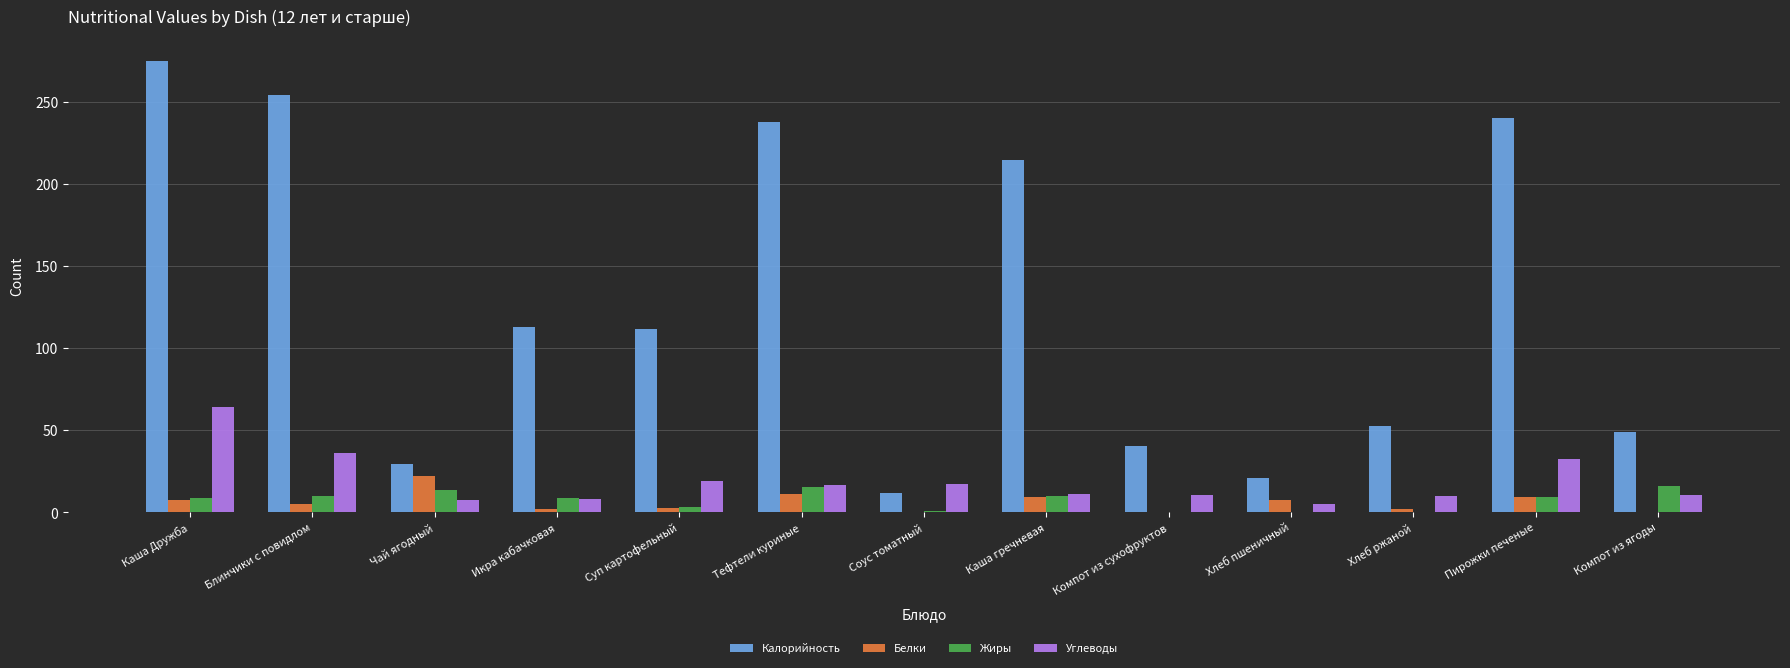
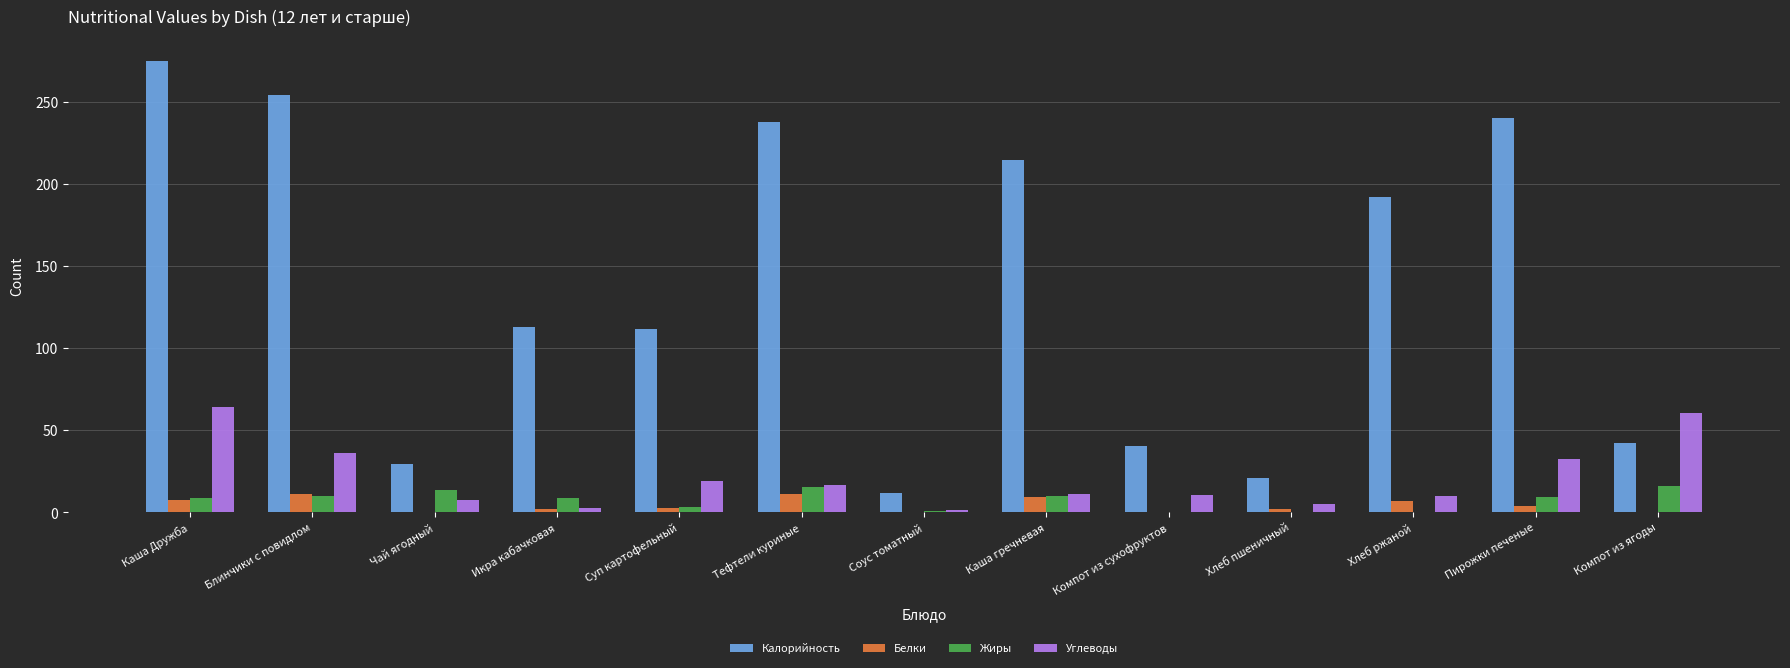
  {
    "Калорийность": {
      "Каша Дружба": 274,
      "Блинчики с повидлом": 254,
      "Чай ягодный": 29,
      "Икра кабачковая": 113,
      "Суп картофельный": 111,
      "Тефтели куриные": 237,
      "Соус томатный": 12,
      "Каша гречневая": 215,
      "Компот из сухофруктов": 40,
      "Хлеб пшеничный": 21,
-     "Хлеб ржаной": 52,
+     "Хлеб ржаной": 192,
      "Пирожки печеные": 240,
-     "Компот из ягоды": 49
+     "Компот из ягоды": 42
    },
    "Белки": {
      "Каша Дружба": 8,
-     "Блинчики с повидлом": 5,
-     "Чай ягодный": 22,
+     "Блинчики с повидлом": 11,
+     "Чай ягодный": 0,
      "Икра кабачковая": 2,
      "Суп картофельный": 3,
      "Тефтели куриные": 11,
      "Каша гречневая": 9,
-     "Хлеб пшеничный": 7,
-     "Хлеб ржаной": 2,
-     "Пирожки печеные": 9
+     "Хлеб пшеничный": 2,
+     "Хлеб ржаной": 7,
+     "Пирожки печеные": 4
    },
    "Жиры": {
      "Каша Дружба": 9,
      "Блинчики с повидлом": 10,
      "Чай ягодный": 13,
      "Икра кабачковая": 9,
      "Суп картофельный": 3,
      "Тефтели куриные": 15,
      "Каша гречневая": 10,
      "Компот из сухофруктов": 0,
      "Пирожки печеные": 10,
      "Компот из ягоды": 16
    },
    "Углеводы": {
      "Каша Дружба": 64,
      "Блинчики с повидлом": 36,
      "Чай ягодный": 7,
-     "Икра кабачковая": 8,
+     "Икра кабачковая": 3,
      "Суп картофельный": 19,
      "Тефтели куриные": 16,
-     "Соус томатный": 17,
+     "Соус томатный": 1,
      "Каша гречневая": 11,
      "Компот из сухофруктов": 11,
      "Хлеб пшеничный": 5,
      "Хлеб ржаной": 10,
      "Пирожки печеные": 32,
-     "Компот из ягоды": 10
+     "Компот из ягоды": 60
    }
  }
